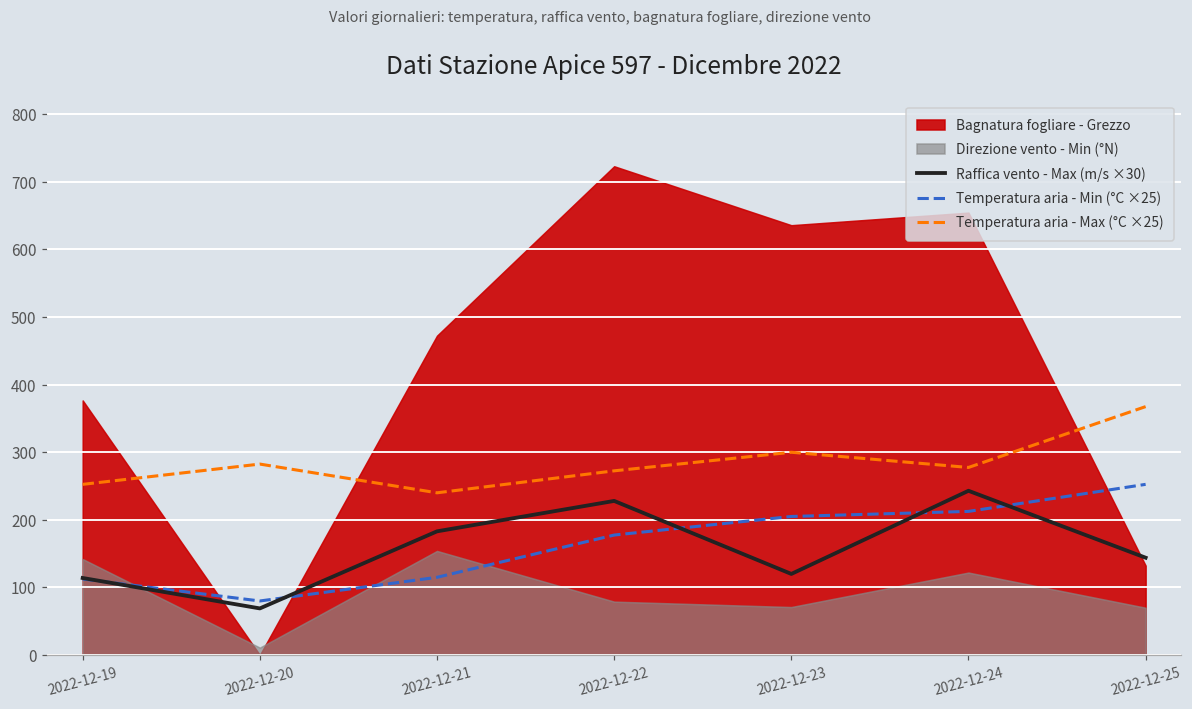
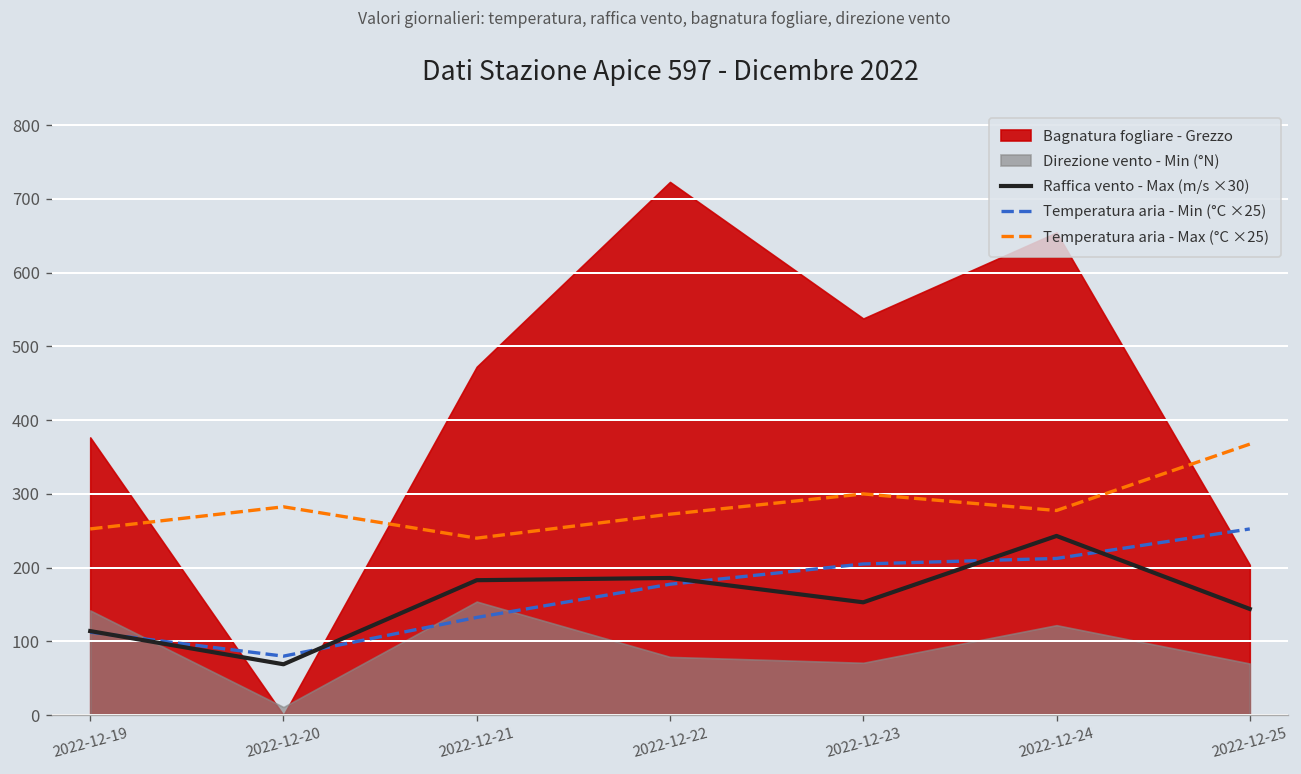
  {
    "Bagnatura fogliare - Grezzo": {
      "2022-12-19": 380,
      "2022-12-20": 0,
      "2022-12-21": 470,
      "2022-12-22": 720,
-     "2022-12-23": 640,
-     "2022-12-25": 130
+     "2022-12-23": 540,
+     "2022-12-25": 200
    },
    "Raffica vento - Max (m/s ×30)": {
      "2022-12-20": 70,
      "2022-12-21": 180,
-     "2022-12-22": 230,
-     "2022-12-23": 120,
+     "2022-12-22": 190,
+     "2022-12-23": 150,
      "2022-12-24": 240,
      "2022-12-25": 140
    },
    "Direzione vento - Min (°N)": {
      "2022-12-19": 140,
      "2022-12-20": 10,
      "2022-12-21": 150,
      "2022-12-22": 80,
      "2022-12-23": 70,
      "2022-12-24": 120,
      "2022-12-25": 70
    },
    "Temperatura aria - Min (°C ×25)": {
      "2022-12-20": 80,
-     "2022-12-21": 110,
+     "2022-12-21": 130,
      "2022-12-22": 180,
      "2022-12-23": 200,
      "2022-12-24": 210,
      "2022-12-25": 250
    },
    "Temperatura aria - Max (°C ×25)": {
      "2022-12-19": 250,
      "2022-12-20": 280,
      "2022-12-21": 240,
      "2022-12-22": 270,
      "2022-12-23": 300,
      "2022-12-24": 280,
      "2022-12-25": 370
    }
  }
